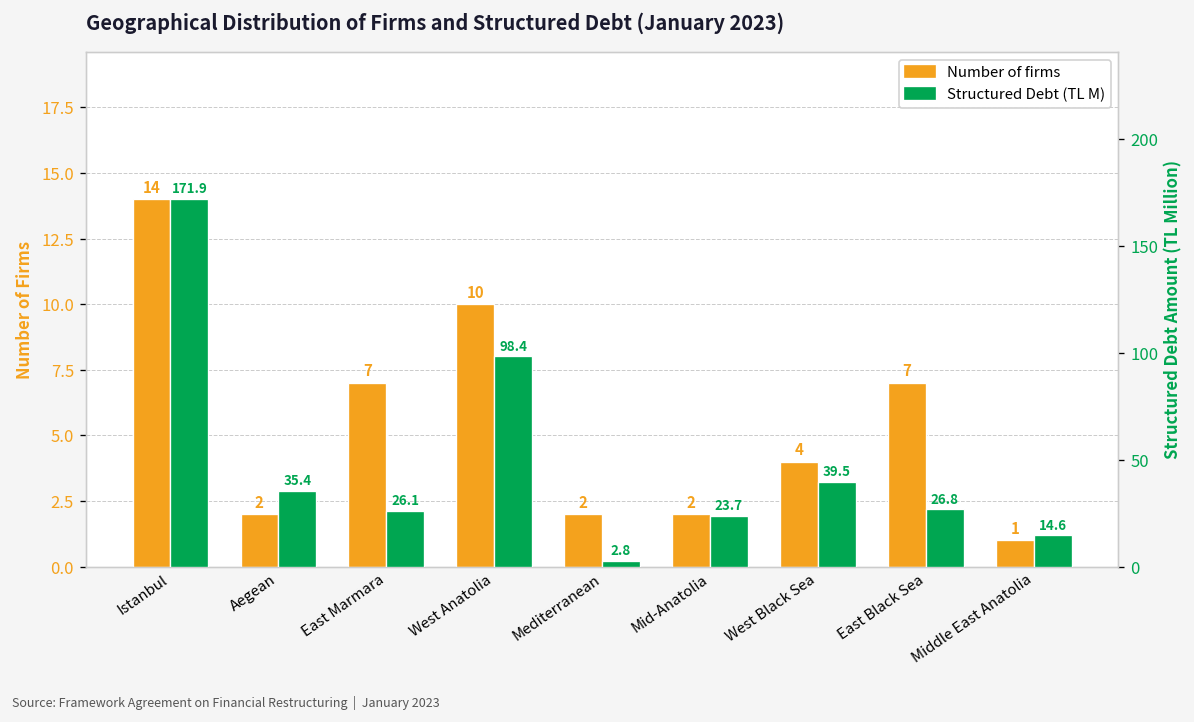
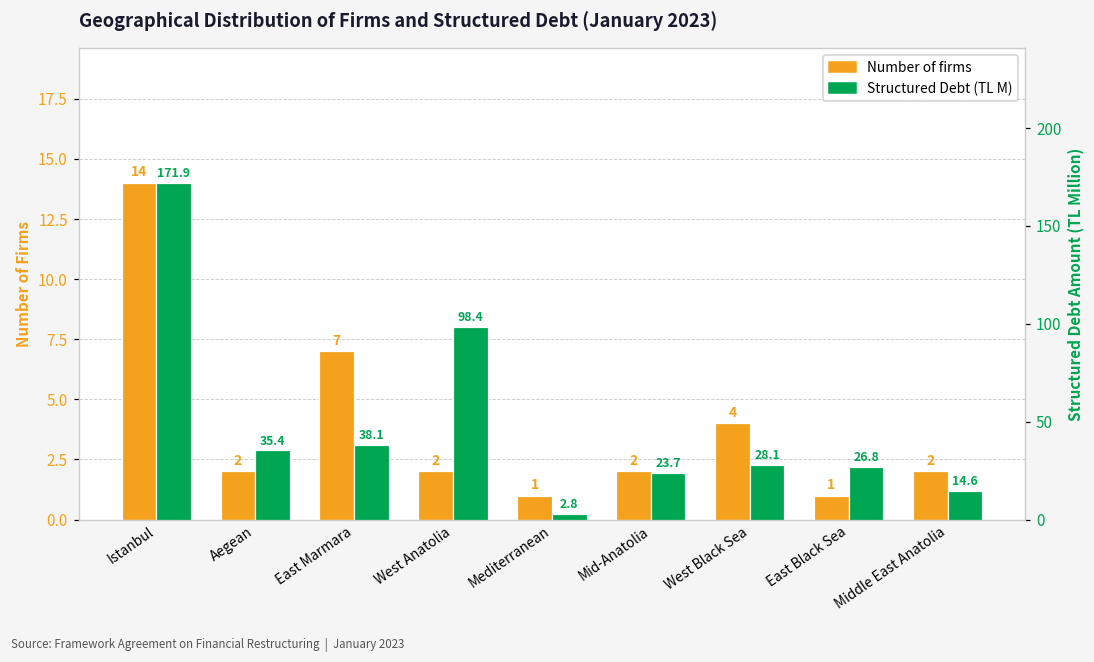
  {
    "Number of firms": {
      "Istanbul": 14,
      "Aegean": 2,
      "East Marmara": 7,
-     "West Anatolia": 10,
-     "Mediterranean": 2,
+     "West Anatolia": 2,
+     "Mediterranean": 1,
      "Mid-Anatolia": 2,
      "West Black Sea": 4,
-     "East Black Sea": 7,
-     "Middle East Anatolia": 1
+     "East Black Sea": 1,
+     "Middle East Anatolia": 2
    },
    "Structured Debt (TL M)": {
      "Istanbul": 171.9,
      "Aegean": 35.4,
-     "East Marmara": 26.1,
+     "East Marmara": 38.1,
      "West Anatolia": 98.4,
      "Mediterranean": 2.8,
      "Mid-Anatolia": 23.7,
-     "West Black Sea": 39.5,
+     "West Black Sea": 28.1,
      "East Black Sea": 26.8,
      "Middle East Anatolia": 14.6
    }
  }
